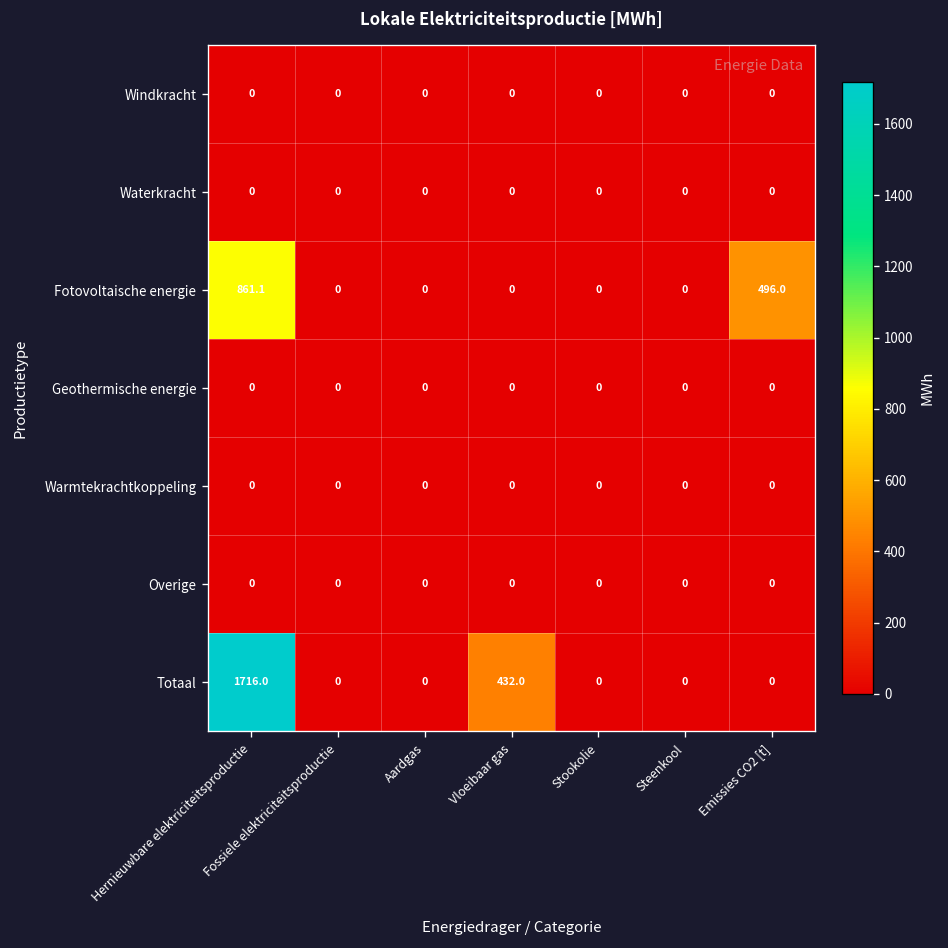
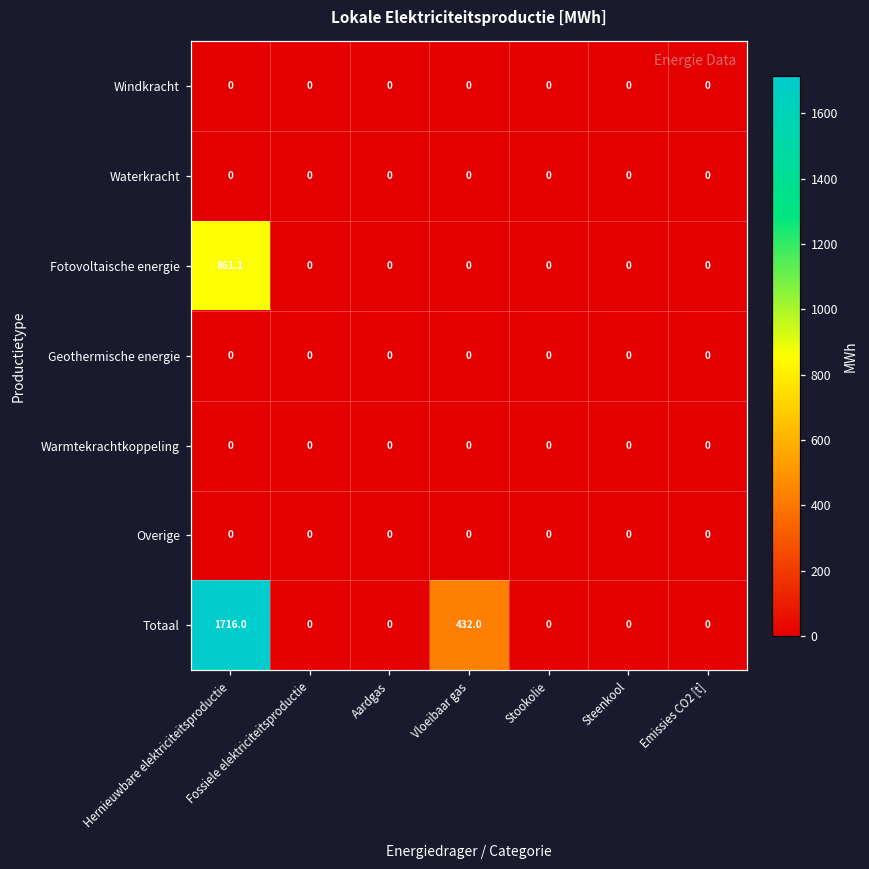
  {
    "Windkracht": {
      "Hernieuwbare elektriciteitsproductie": 0,
      "Fossiele elektriciteitsproductie": 0,
      "Aardgas": 0,
      "Vloeibaar gas": 0,
      "Stookolie": 0,
      "Steenkool": 0
    },
    "Waterkracht": {
      "Hernieuwbare elektriciteitsproductie": 0,
      "Fossiele elektriciteitsproductie": 0,
      "Aardgas": 0,
      "Vloeibaar gas": 0,
      "Stookolie": 0,
      "Steenkool": 0,
      "Emissies CO2 [t]": 0
    },
    "Fotovoltaische energie": {
      "Hernieuwbare elektriciteitsproductie": 861.1,
      "Fossiele elektriciteitsproductie": 0,
      "Aardgas": 0,
      "Vloeibaar gas": 0,
      "Stookolie": 0,
      "Steenkool": 0,
-     "Emissies CO2 [t]": 496.0
+     "Emissies CO2 [t]": 0
    },
    "Geothermische energie": {
      "Hernieuwbare elektriciteitsproductie": 0,
      "Fossiele elektriciteitsproductie": 0,
      "Aardgas": 0,
      "Vloeibaar gas": 0,
      "Stookolie": 0,
      "Steenkool": 0,
      "Emissies CO2 [t]": 0
    },
    "Warmtekrachtkoppeling": {
      "Hernieuwbare elektriciteitsproductie": 0,
      "Fossiele elektriciteitsproductie": 0,
      "Aardgas": 0,
      "Vloeibaar gas": 0,
      "Stookolie": 0,
      "Steenkool": 0,
      "Emissies CO2 [t]": 0
    },
    "Overige": {
      "Hernieuwbare elektriciteitsproductie": 0,
      "Fossiele elektriciteitsproductie": 0,
      "Aardgas": 0,
      "Vloeibaar gas": 0,
      "Stookolie": 0,
      "Steenkool": 0,
      "Emissies CO2 [t]": 0
    },
    "Totaal": {
      "Hernieuwbare elektriciteitsproductie": 1716.0,
      "Fossiele elektriciteitsproductie": 0,
      "Aardgas": 0,
      "Vloeibaar gas": 432.0,
      "Stookolie": 0,
      "Steenkool": 0,
      "Emissies CO2 [t]": 0
    }
  }
